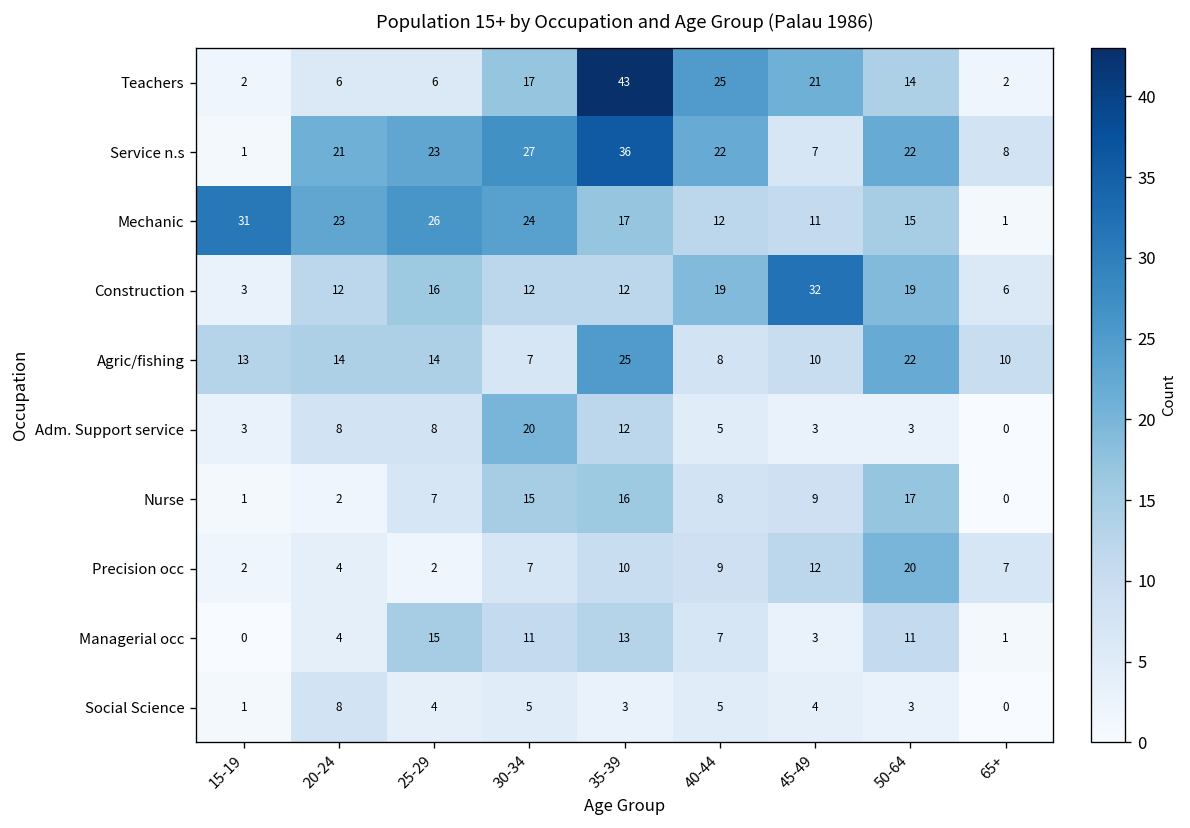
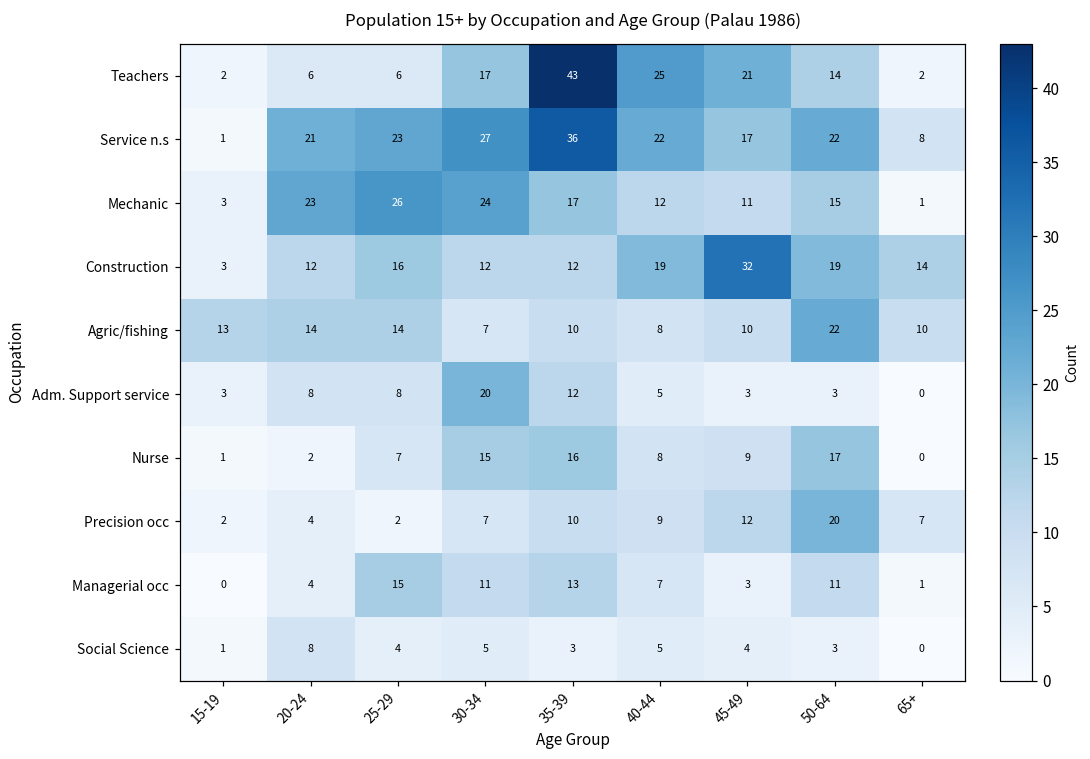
  {
    "Teachers": {
      "15-19": 2,
      "20-24": 6,
      "25-29": 6,
      "30-34": 17,
      "35-39": 43,
      "40-44": 25,
      "45-49": 21,
      "50-64": 14,
      "65+": 2
    },
    "Service n.s": {
      "15-19": 1,
      "20-24": 21,
      "25-29": 23,
      "30-34": 27,
      "35-39": 36,
      "40-44": 22,
-     "45-49": 7,
+     "45-49": 17,
      "50-64": 22,
      "65+": 8
    },
    "Mechanic": {
-     "15-19": 31,
+     "15-19": 3,
      "20-24": 23,
      "25-29": 26,
      "30-34": 24,
      "35-39": 17,
      "40-44": 12,
      "45-49": 11,
      "50-64": 15,
      "65+": 1
    },
    "Construction": {
      "15-19": 3,
      "20-24": 12,
      "25-29": 16,
      "30-34": 12,
      "35-39": 12,
      "40-44": 19,
      "45-49": 32,
      "50-64": 19,
-     "65+": 6
+     "65+": 14
    },
    "Agric/fishing": {
      "15-19": 13,
      "20-24": 14,
      "25-29": 14,
      "30-34": 7,
-     "35-39": 25,
+     "35-39": 10,
      "40-44": 8,
      "45-49": 10,
      "50-64": 22,
      "65+": 10
    },
    "Adm. Support service": {
      "15-19": 3,
      "20-24": 8,
      "25-29": 8,
      "30-34": 20,
      "35-39": 12,
      "40-44": 5,
      "45-49": 3,
      "50-64": 3,
      "65+": 0
    },
    "Nurse": {
      "15-19": 1,
      "20-24": 2,
      "25-29": 7,
      "30-34": 15,
      "35-39": 16,
      "40-44": 8,
      "45-49": 9,
      "50-64": 17,
      "65+": 0
    },
    "Precision occ": {
      "15-19": 2,
      "20-24": 4,
      "25-29": 2,
      "30-34": 7,
      "35-39": 10,
      "40-44": 9,
      "45-49": 12,
      "50-64": 20,
      "65+": 7
    },
    "Managerial occ": {
      "15-19": 0,
      "20-24": 4,
      "25-29": 15,
      "30-34": 11,
      "35-39": 13,
      "40-44": 7,
      "45-49": 3,
      "50-64": 11,
      "65+": 1
    },
    "Social Science": {
      "15-19": 1,
      "20-24": 8,
      "25-29": 4,
      "30-34": 5,
      "35-39": 3,
      "40-44": 5,
      "45-49": 4,
      "50-64": 3,
      "65+": 0
    }
  }
